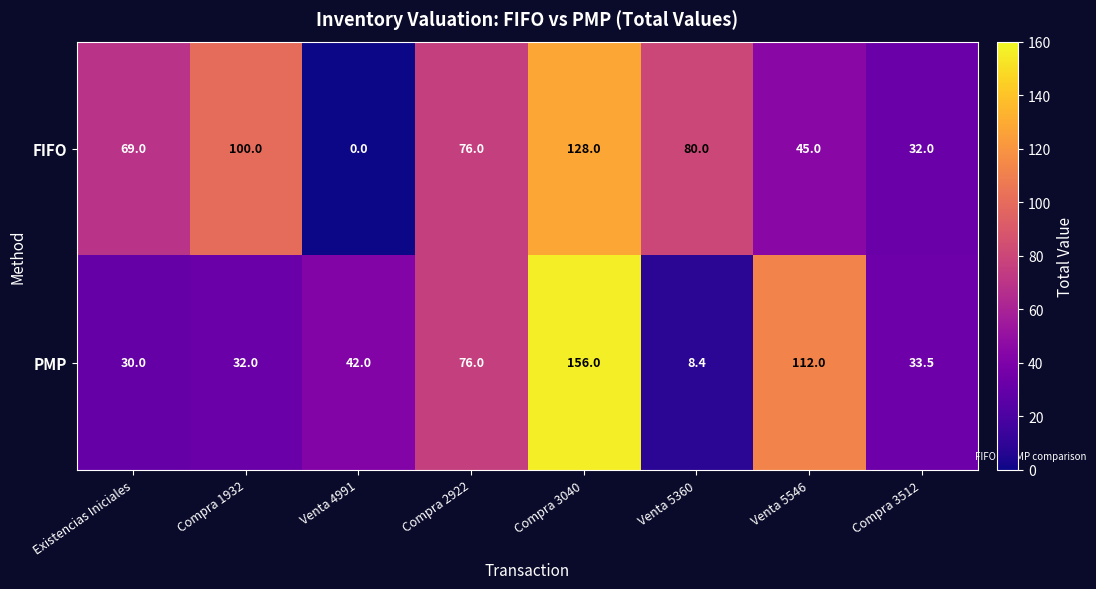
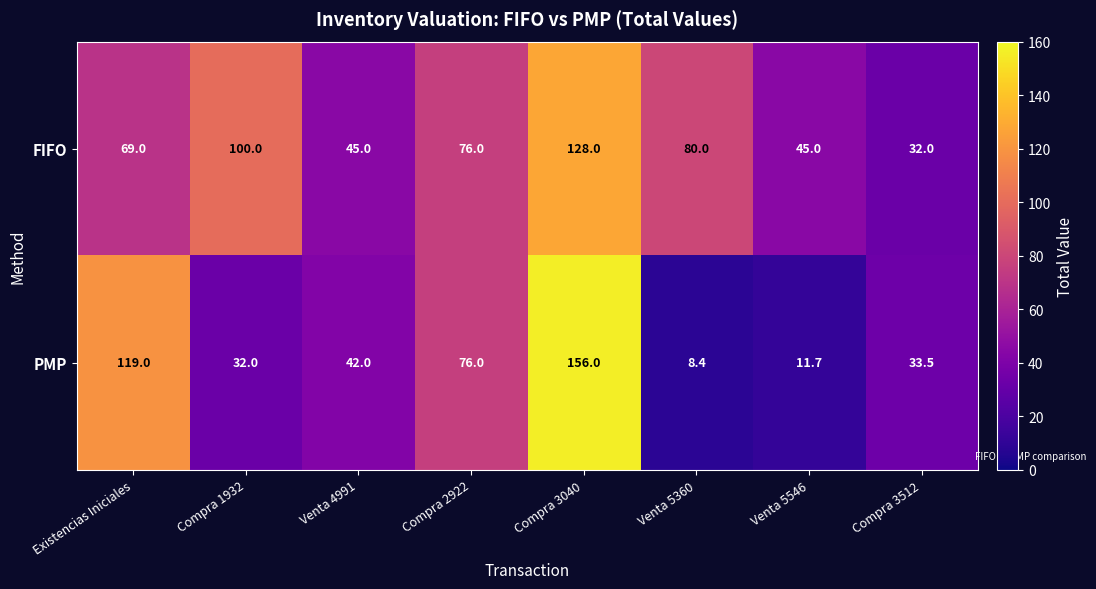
  {
    "FIFO": {
      "Existencias Iniciales": 69.0,
      "Compra 1932": 100.0,
-     "Venta 4991": 0.0,
+     "Venta 4991": 45.0,
      "Compra 2922": 76.0,
      "Compra 3040": 128.0,
      "Venta 5360": 80.0,
      "Venta 5546": 45.0,
      "Compra 3512": 32.0
    },
    "PMP": {
-     "Existencias Iniciales": 30.0,
+     "Existencias Iniciales": 119.0,
      "Compra 1932": 32.0,
      "Venta 4991": 42.0,
      "Compra 2922": 76.0,
      "Compra 3040": 156.0,
      "Venta 5360": 8.4,
-     "Venta 5546": 112.0,
+     "Venta 5546": 11.7,
      "Compra 3512": 33.5
    }
  }
